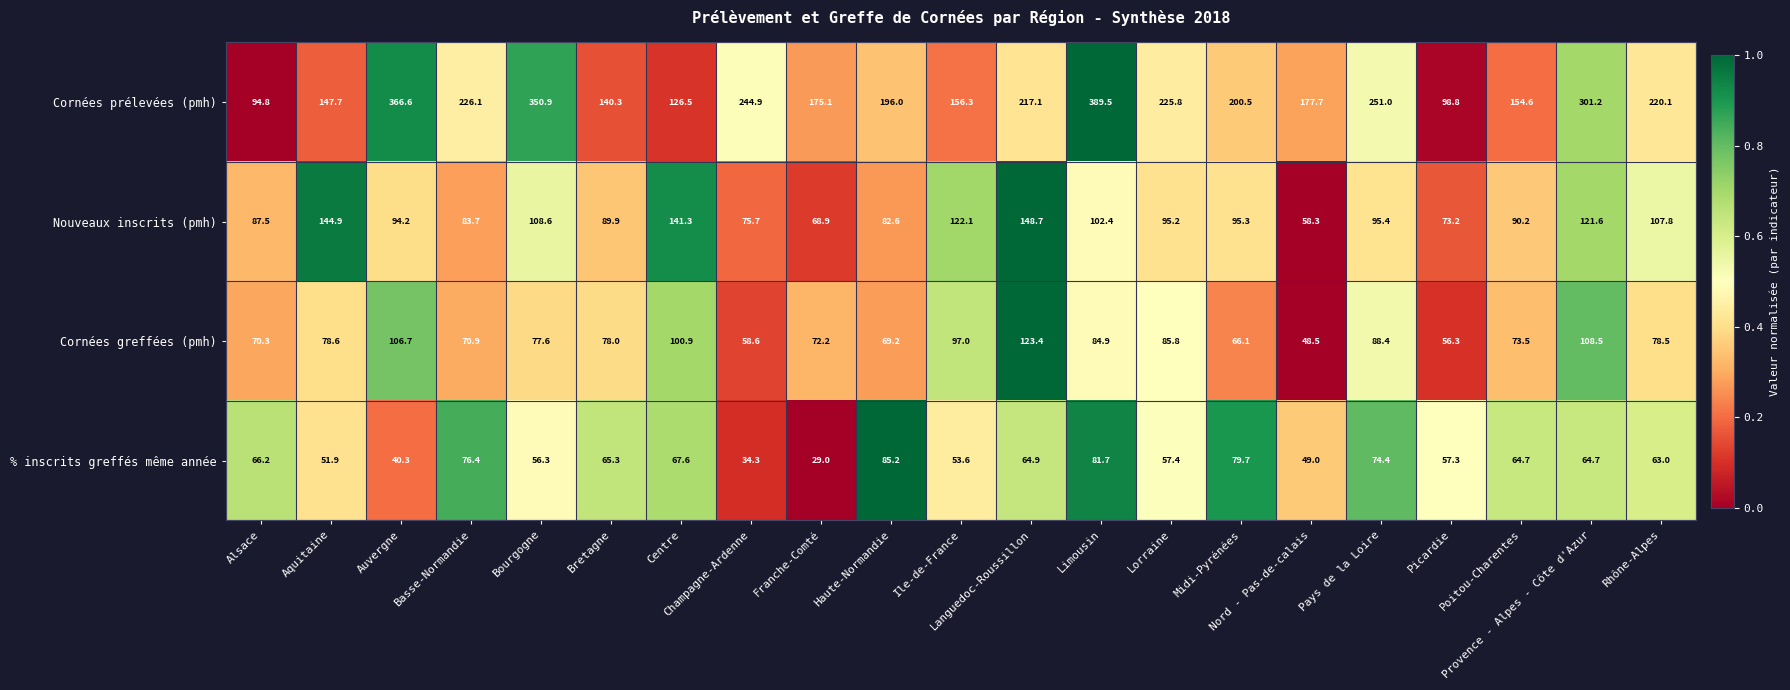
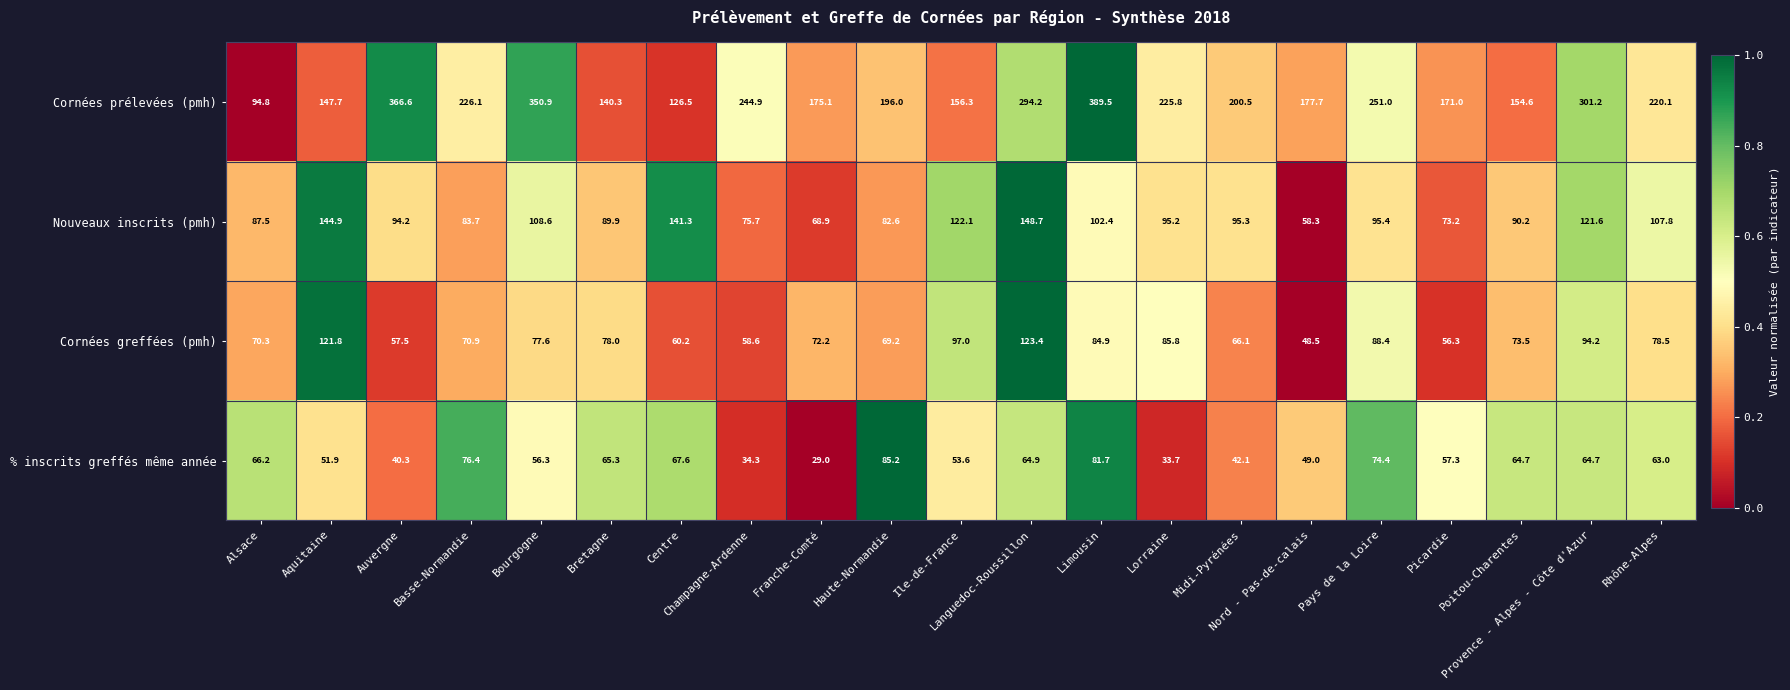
  {
    "Cornées prélevées (pmh)": {
      "Alsace": 94.8,
      "Aquitaine": 147.7,
      "Auvergne": 366.6,
      "Basse-Normandie": 226.1,
      "Bourgogne": 350.9,
      "Bretagne": 140.3,
      "Centre": 126.5,
      "Champagne-Ardenne": 244.9,
      "Franche-Comté": 175.1,
      "Haute-Normandie": 196.0,
      "Ile-de-France": 156.3,
-     "Languedoc-Roussillon": 217.1,
+     "Languedoc-Roussillon": 294.2,
      "Limousin": 389.5,
      "Lorraine": 225.8,
      "Midi-Pyrénées": 200.5,
      "Nord - Pas-de-calais": 177.7,
      "Pays de la Loire": 251.0,
-     "Picardie": 98.8,
+     "Picardie": 171.0,
      "Poitou-Charentes": 154.6,
      "Provence - Alpes - Côte d'Azur": 301.2,
      "Rhône-Alpes": 220.1
    },
    "Nouveaux inscrits (pmh)": {
      "Alsace": 87.5,
      "Aquitaine": 144.9,
      "Auvergne": 94.2,
      "Basse-Normandie": 83.7,
      "Bourgogne": 108.6,
      "Bretagne": 89.9,
      "Centre": 141.3,
      "Champagne-Ardenne": 75.7,
      "Franche-Comté": 68.9,
      "Haute-Normandie": 82.6,
      "Ile-de-France": 122.1,
      "Languedoc-Roussillon": 148.7,
      "Limousin": 102.4,
      "Lorraine": 95.2,
      "Midi-Pyrénées": 95.3,
      "Nord - Pas-de-calais": 58.3,
      "Pays de la Loire": 95.4,
      "Picardie": 73.2,
      "Poitou-Charentes": 90.2,
      "Provence - Alpes - Côte d'Azur": 121.6,
      "Rhône-Alpes": 107.8
    },
    "Cornées greffées (pmh)": {
      "Alsace": 70.3,
-     "Aquitaine": 78.6,
-     "Auvergne": 106.7,
+     "Aquitaine": 121.8,
+     "Auvergne": 57.5,
      "Basse-Normandie": 70.9,
      "Bourgogne": 77.6,
      "Bretagne": 78.0,
-     "Centre": 100.9,
+     "Centre": 60.2,
      "Champagne-Ardenne": 58.6,
      "Franche-Comté": 72.2,
      "Haute-Normandie": 69.2,
      "Ile-de-France": 97.0,
      "Languedoc-Roussillon": 123.4,
      "Limousin": 84.9,
      "Lorraine": 85.8,
      "Midi-Pyrénées": 66.1,
      "Nord - Pas-de-calais": 48.5,
      "Pays de la Loire": 88.4,
      "Picardie": 56.3,
      "Poitou-Charentes": 73.5,
-     "Provence - Alpes - Côte d'Azur": 108.5,
+     "Provence - Alpes - Côte d'Azur": 94.2,
      "Rhône-Alpes": 78.5
    },
    "% inscrits greffés même année": {
      "Alsace": 66.2,
      "Aquitaine": 51.9,
      "Auvergne": 40.3,
      "Basse-Normandie": 76.4,
      "Bourgogne": 56.3,
      "Bretagne": 65.3,
      "Centre": 67.6,
      "Champagne-Ardenne": 34.3,
      "Franche-Comté": 29.0,
      "Haute-Normandie": 85.2,
      "Ile-de-France": 53.6,
      "Languedoc-Roussillon": 64.9,
      "Limousin": 81.7,
-     "Lorraine": 57.4,
-     "Midi-Pyrénées": 79.7,
+     "Lorraine": 33.7,
+     "Midi-Pyrénées": 42.1,
      "Nord - Pas-de-calais": 49.0,
      "Pays de la Loire": 74.4,
      "Picardie": 57.3,
      "Poitou-Charentes": 64.7,
      "Provence - Alpes - Côte d'Azur": 64.7,
      "Rhône-Alpes": 63.0
    }
  }
